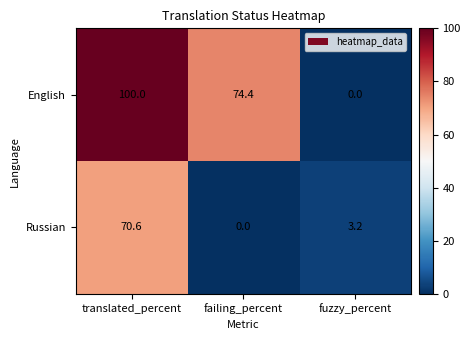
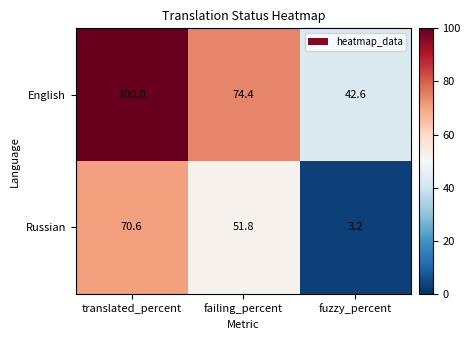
  {
    "English": {
      "translated_percent": 100.0,
      "failing_percent": 74.4,
-     "fuzzy_percent": 0.0
+     "fuzzy_percent": 42.6
    },
    "Russian": {
      "translated_percent": 70.6,
-     "failing_percent": 0.0,
+     "failing_percent": 51.8,
      "fuzzy_percent": 3.2
    }
  }
